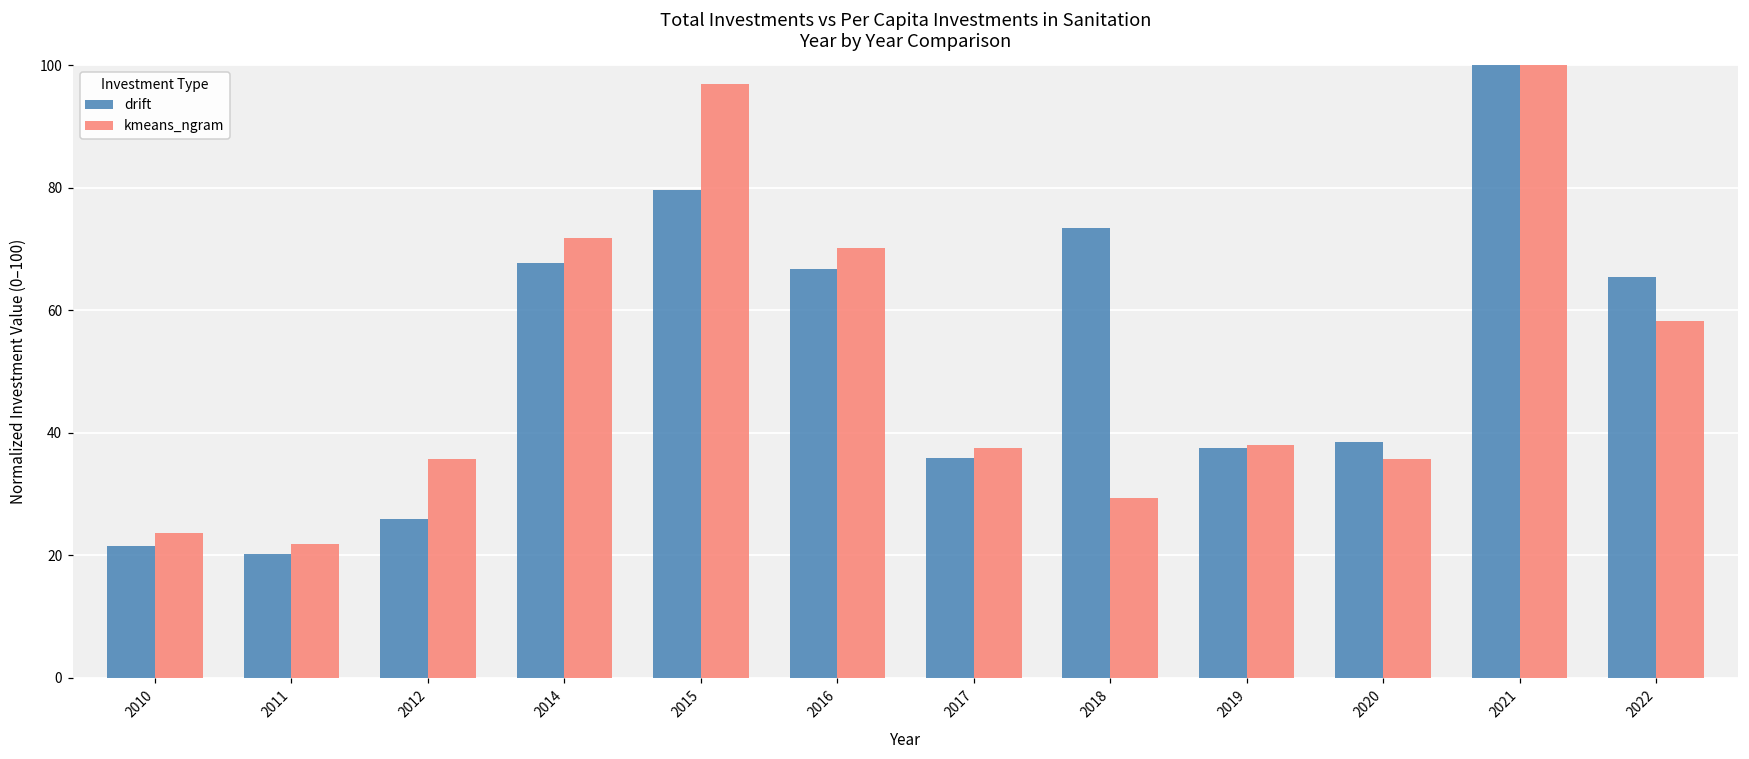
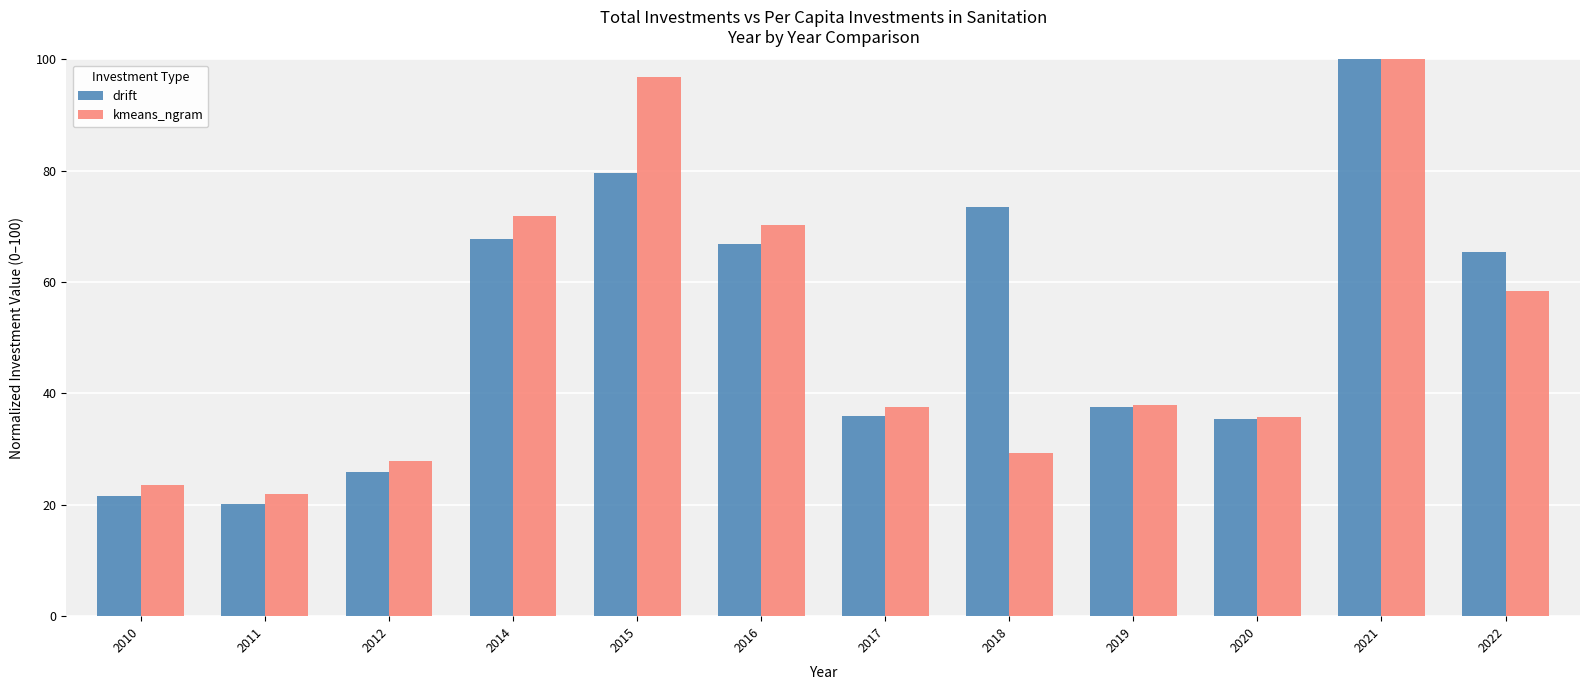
  {
    "drift": {
      "2010": 22,
      "2011": 20,
      "2012": 26,
      "2014": 68,
      "2015": 80,
      "2016": 67,
      "2017": 36,
      "2018": 73,
      "2019": 38,
-     "2020": 39,
+     "2020": 35,
      "2021": 100,
      "2022": 65
    },
    "kmeans_ngram": {
      "2010": 24,
      "2011": 22,
-     "2012": 36,
+     "2012": 28,
      "2014": 72,
      "2015": 97,
      "2016": 70,
      "2017": 38,
      "2018": 29,
      "2019": 38,
      "2020": 36,
      "2021": 100,
      "2022": 58
    }
  }
